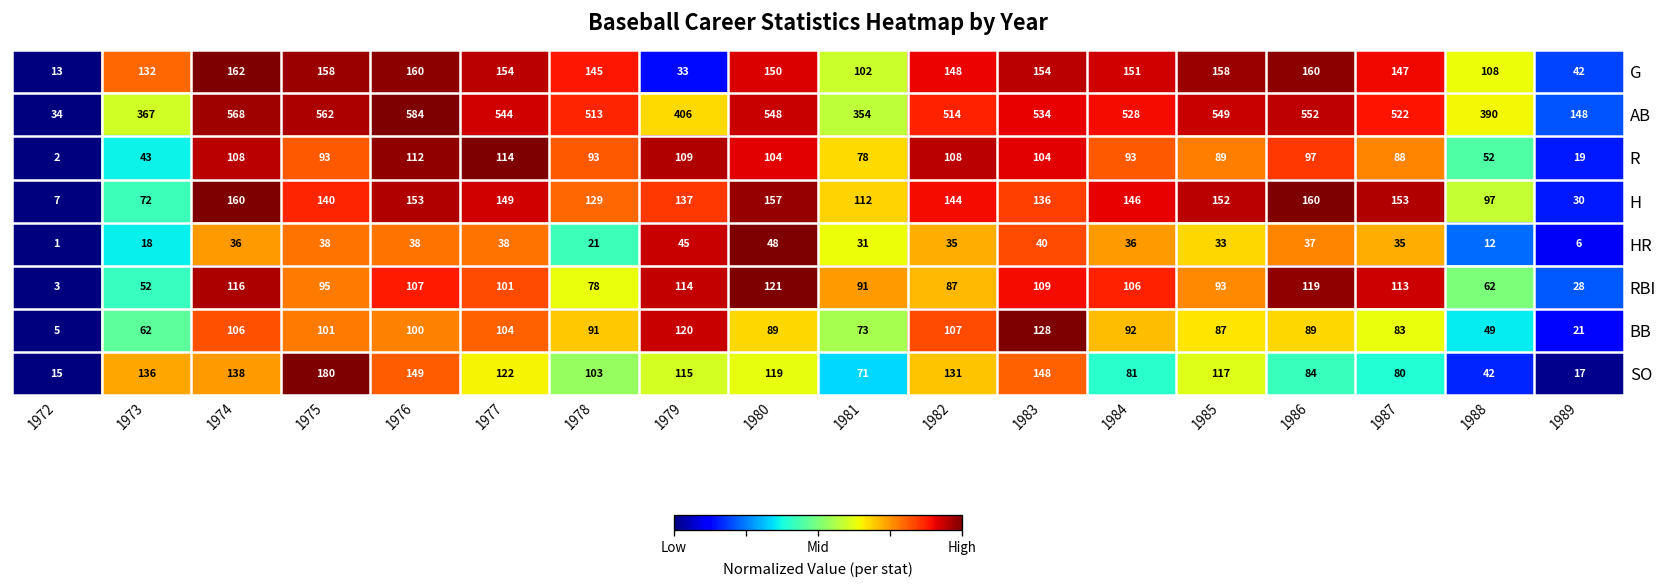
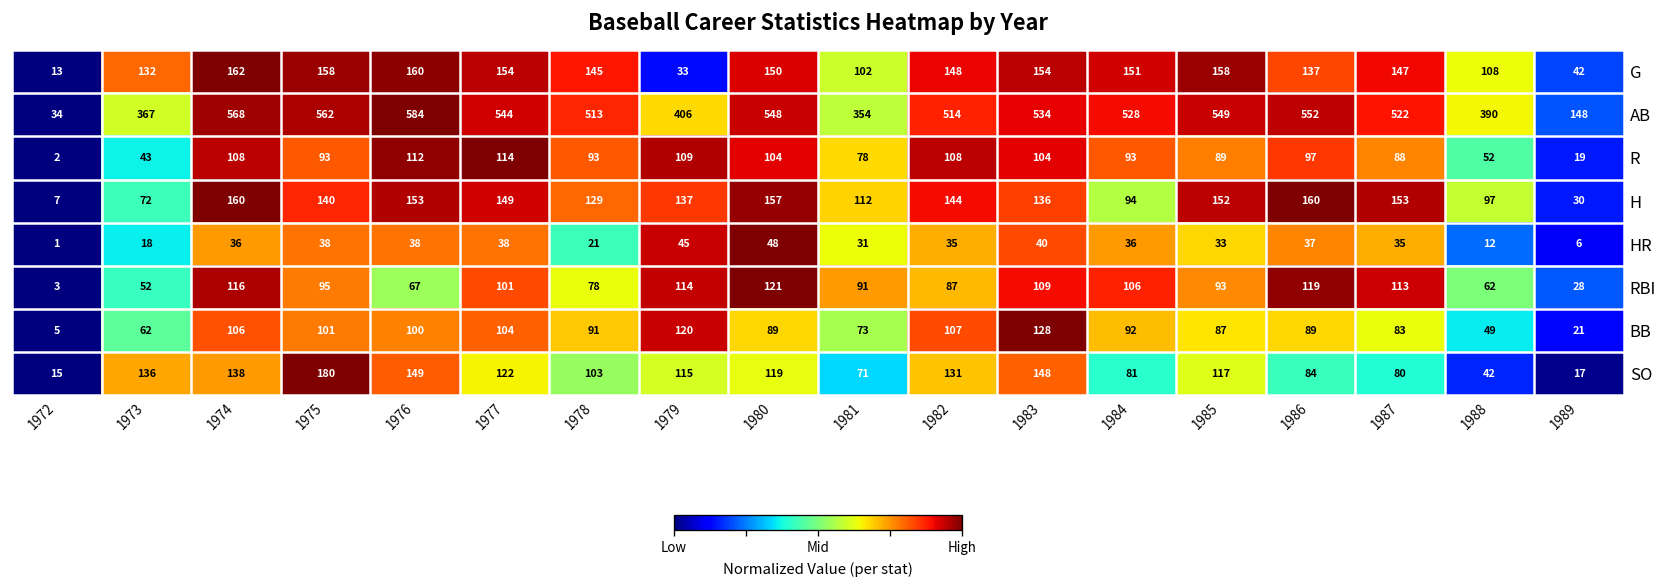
  {
    "G": {
      "1972": 13,
      "1973": 132,
      "1974": 162,
      "1975": 158,
      "1976": 160,
      "1977": 154,
      "1978": 145,
      "1979": 33,
      "1980": 150,
      "1981": 102,
      "1982": 148,
      "1983": 154,
      "1984": 151,
      "1985": 158,
-     "1986": 160,
+     "1986": 137,
      "1987": 147,
      "1988": 108,
      "1989": 42
    },
    "AB": {
      "1972": 34,
      "1973": 367,
      "1974": 568,
      "1975": 562,
      "1976": 584,
      "1977": 544,
      "1978": 513,
      "1979": 406,
      "1980": 548,
      "1981": 354,
      "1982": 514,
      "1983": 534,
      "1984": 528,
      "1985": 549,
      "1986": 552,
      "1987": 522,
      "1988": 390,
      "1989": 148
    },
    "R": {
      "1972": 2,
      "1973": 43,
      "1974": 108,
      "1975": 93,
      "1976": 112,
      "1977": 114,
      "1978": 93,
      "1979": 109,
      "1980": 104,
      "1981": 78,
      "1982": 108,
      "1983": 104,
      "1984": 93,
      "1985": 89,
      "1986": 97,
      "1987": 88,
      "1988": 52,
      "1989": 19
    },
    "H": {
      "1972": 7,
      "1973": 72,
      "1974": 160,
      "1975": 140,
      "1976": 153,
      "1977": 149,
      "1978": 129,
      "1979": 137,
      "1980": 157,
      "1981": 112,
      "1982": 144,
      "1983": 136,
-     "1984": 146,
+     "1984": 94,
      "1985": 152,
      "1986": 160,
      "1987": 153,
      "1988": 97,
      "1989": 30
    },
    "HR": {
      "1972": 1,
      "1973": 18,
      "1974": 36,
      "1975": 38,
      "1976": 38,
      "1977": 38,
      "1978": 21,
      "1979": 45,
      "1980": 48,
      "1981": 31,
      "1982": 35,
      "1983": 40,
      "1984": 36,
      "1985": 33,
      "1986": 37,
      "1987": 35,
      "1988": 12,
      "1989": 6
    },
    "RBI": {
      "1972": 3,
      "1973": 52,
      "1974": 116,
      "1975": 95,
-     "1976": 107,
+     "1976": 67,
      "1977": 101,
      "1978": 78,
      "1979": 114,
      "1980": 121,
      "1981": 91,
      "1982": 87,
      "1983": 109,
      "1984": 106,
      "1985": 93,
      "1986": 119,
      "1987": 113,
      "1988": 62,
      "1989": 28
    },
    "BB": {
      "1972": 5,
      "1973": 62,
      "1974": 106,
      "1975": 101,
      "1976": 100,
      "1977": 104,
      "1978": 91,
      "1979": 120,
      "1980": 89,
      "1981": 73,
      "1982": 107,
      "1983": 128,
      "1984": 92,
      "1985": 87,
      "1986": 89,
      "1987": 83,
      "1988": 49,
      "1989": 21
    },
    "SO": {
      "1972": 15,
      "1973": 136,
      "1974": 138,
      "1975": 180,
      "1976": 149,
      "1977": 122,
      "1978": 103,
      "1979": 115,
      "1980": 119,
      "1981": 71,
      "1982": 131,
      "1983": 148,
      "1984": 81,
      "1985": 117,
      "1986": 84,
      "1987": 80,
      "1988": 42,
      "1989": 17
    }
  }
